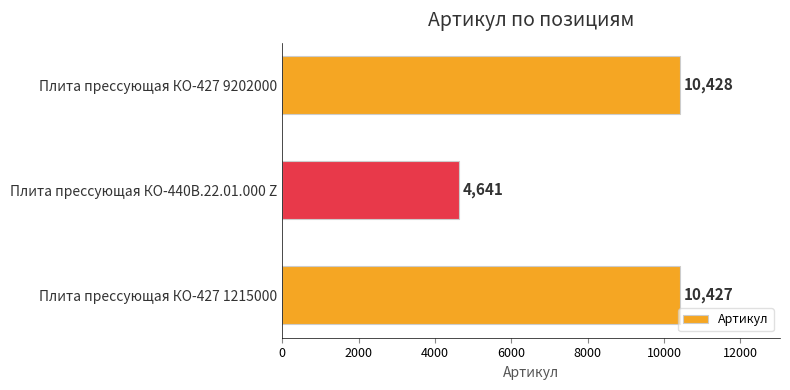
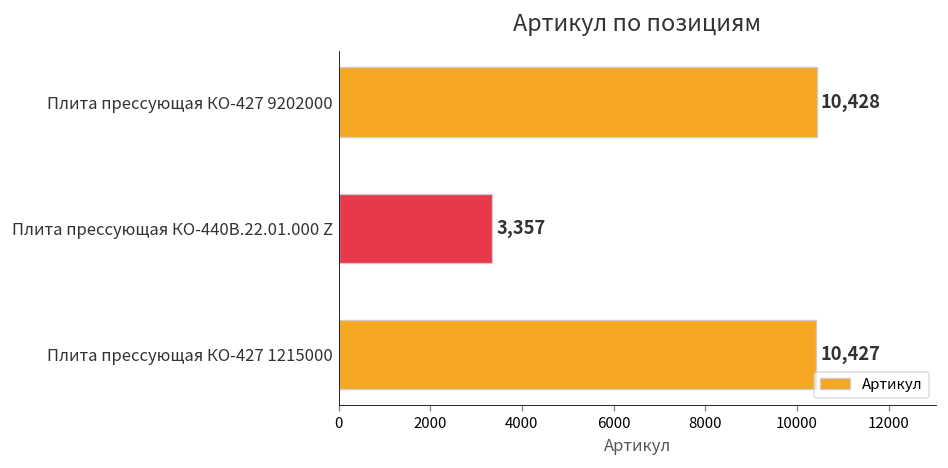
  {
    "Плита прессующая КО-427 9202000": "10,428",
-   "Плита прессующая КО-440В.22.01.000 Z": "4,641",
+   "Плита прессующая КО-440В.22.01.000 Z": "3,357",
    "Плита прессующая КО-427 1215000": "10,427"
  }
